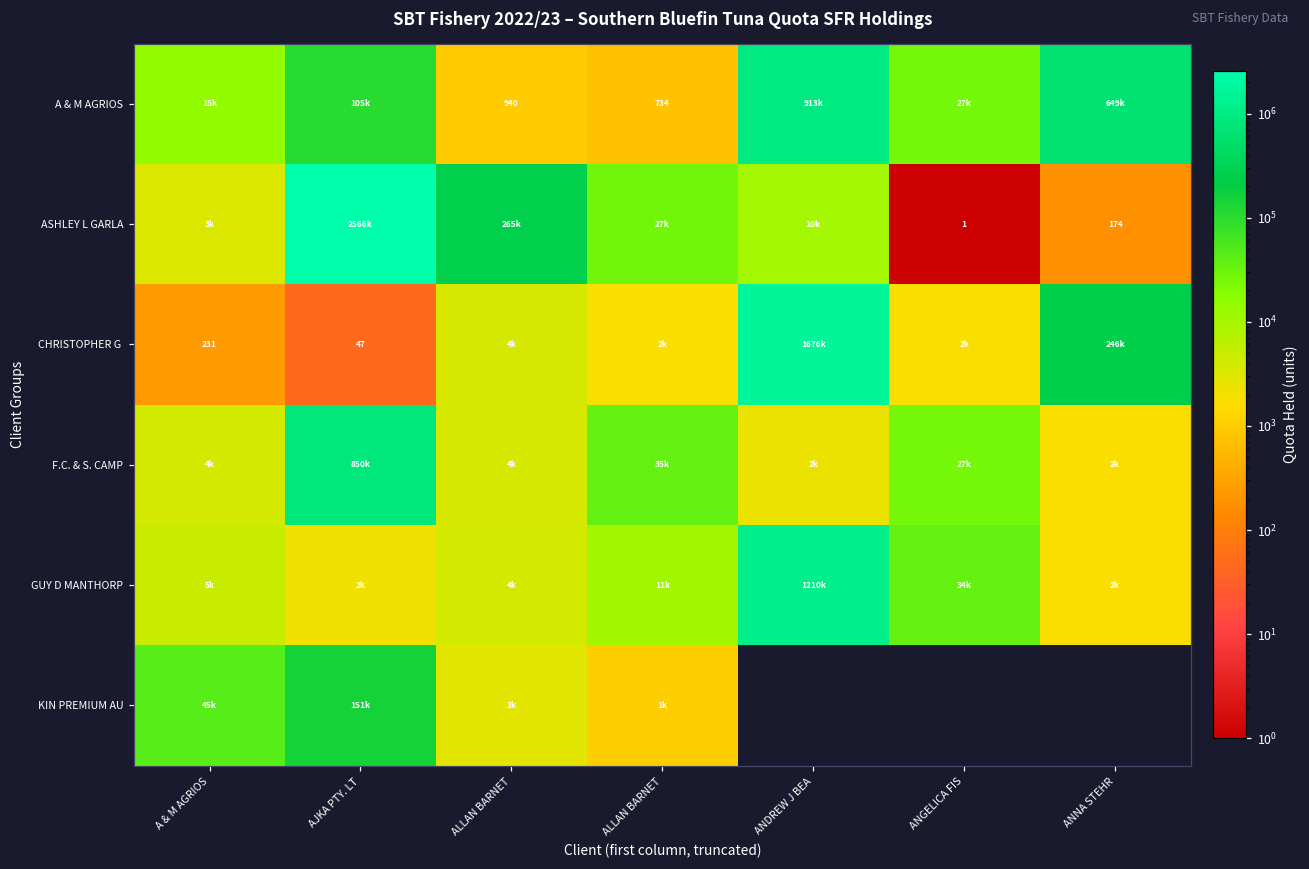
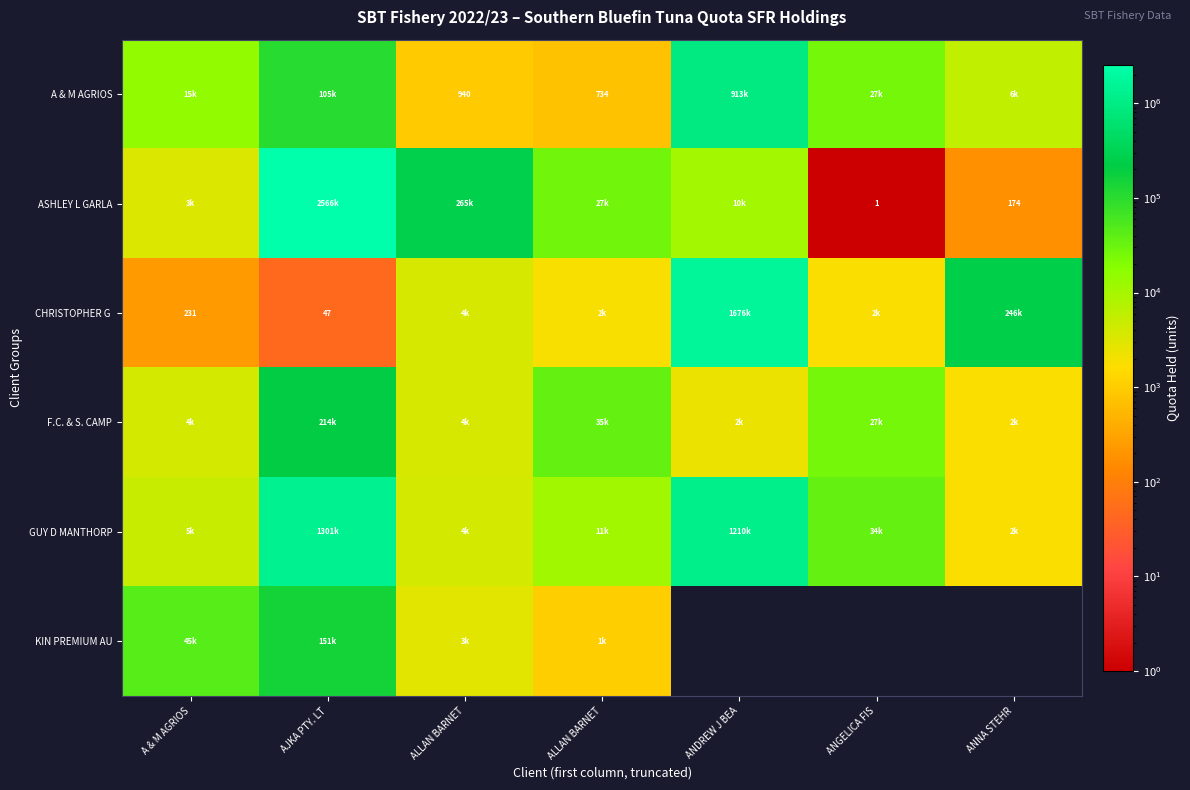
  {
    "A & M AGRIOS": {
      "A & M AGRIOS": "15k",
      "AJKA PTY. LT": "105k",
      "ANDREW J BEA": "913k",
      "ANGELICA FIS": "27k",
-     "ANNA STEHR": "649k"
+     "ANNA STEHR": "6k"
    },
    "ASHLEY L GARLA": {
      "A & M AGRIOS": "3k",
      "AJKA PTY. LT": "2566k",
      "ANDREW J BEA": "10k",
      "ANGELICA FIS": "1",
      "ANNA STEHR": "174"
    },
    "CHRISTOPHER G": {
      "A & M AGRIOS": "231",
      "AJKA PTY. LT": "47",
      "ANDREW J BEA": "1676k",
      "ANGELICA FIS": "2k",
      "ANNA STEHR": "246k"
    },
    "F.C. & S. CAMP": {
      "A & M AGRIOS": "4k",
-     "AJKA PTY. LT": "850k",
+     "AJKA PTY. LT": "214k",
      "ANDREW J BEA": "2k",
      "ANGELICA FIS": "27k",
      "ANNA STEHR": "2k"
    },
    "GUY D MANTHORP": {
      "A & M AGRIOS": "5k",
-     "AJKA PTY. LT": "2k",
+     "AJKA PTY. LT": "1301k",
      "ANDREW J BEA": "1210k",
      "ANGELICA FIS": "34k",
      "ANNA STEHR": "2k"
    },
    "KIN PREMIUM AU": {
      "A & M AGRIOS": "45k",
      "AJKA PTY. LT": "151k"
    }
  }
